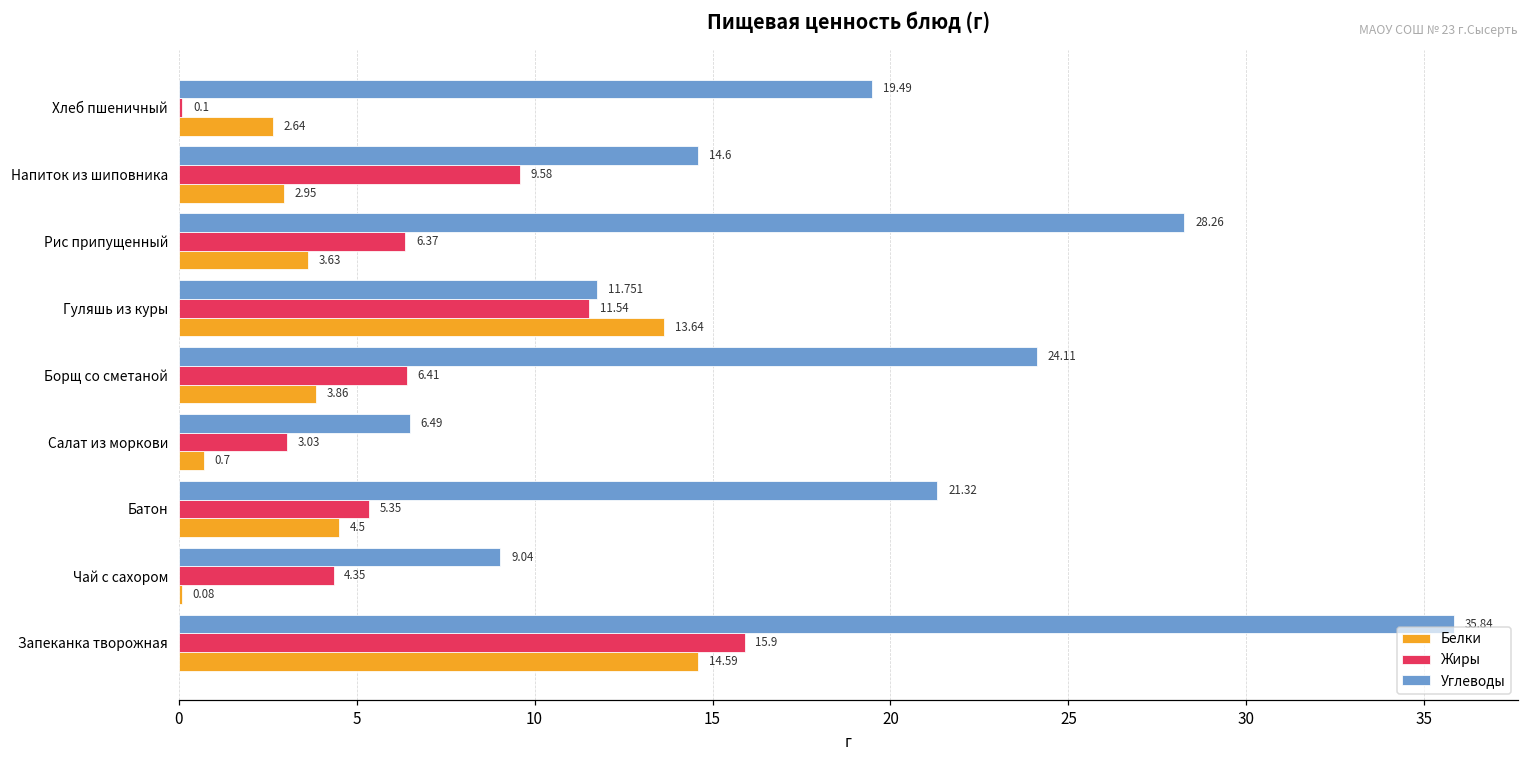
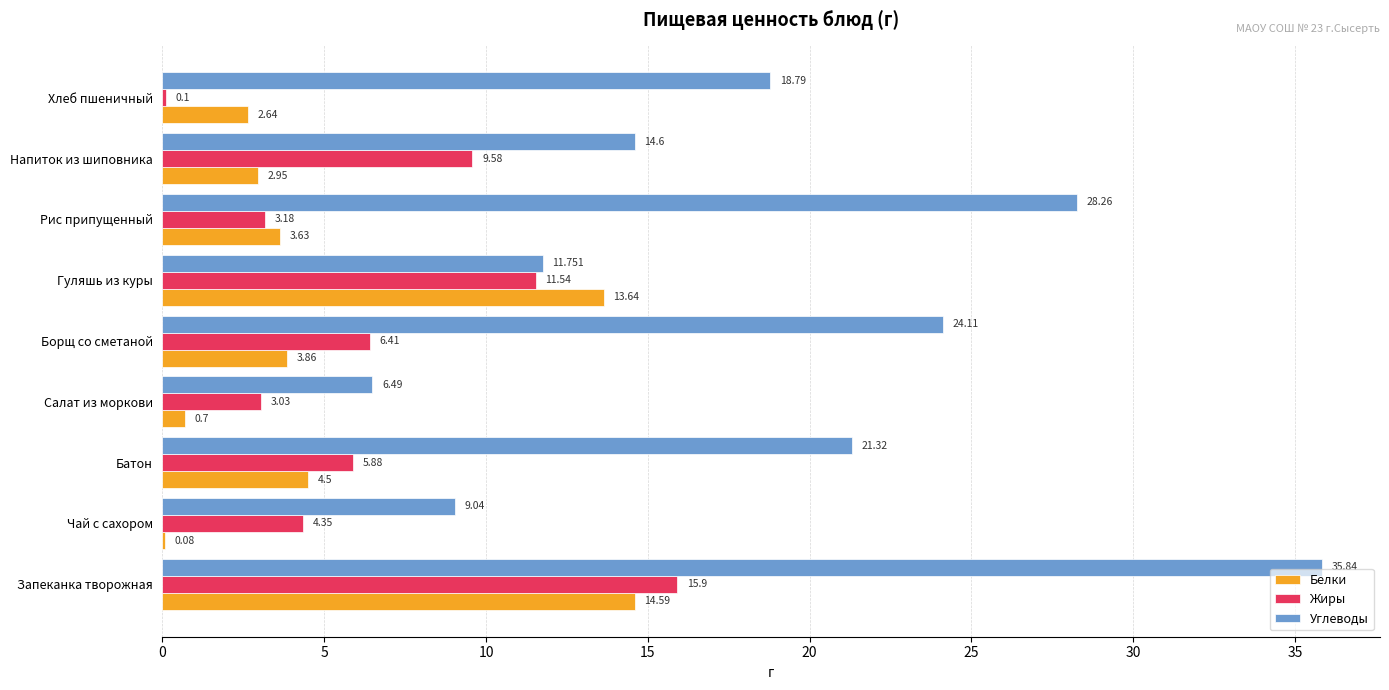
  {
    "Белки": {
      "Хлеб пшеничный": 2.64,
      "Напиток из шиповника": 2.95,
      "Рис припущенный": 3.63,
      "Гуляшь из куры": 13.64,
      "Борщ со сметаной": 3.86,
      "Салат из моркови": 0.7,
      "Батон": 4.5,
      "Чай с сахором": 0.08,
      "Запеканка творожная": 14.59
    },
    "Жиры": {
      "Хлеб пшеничный": 0.1,
      "Напиток из шиповника": 9.58,
-     "Рис припущенный": 6.37,
+     "Рис припущенный": 3.18,
      "Гуляшь из куры": 11.54,
      "Борщ со сметаной": 6.41,
      "Салат из моркови": 3.03,
-     "Батон": 5.35,
+     "Батон": 5.88,
      "Чай с сахором": 4.35,
      "Запеканка творожная": 15.9
    },
    "Углеводы": {
-     "Хлеб пшеничный": 19.49,
+     "Хлеб пшеничный": 18.79,
      "Напиток из шиповника": 14.6,
      "Рис припущенный": 28.26,
      "Гуляшь из куры": 11.751,
      "Борщ со сметаной": 24.11,
      "Салат из моркови": 6.49,
      "Батон": 21.32,
      "Чай с сахором": 9.04
    }
  }
